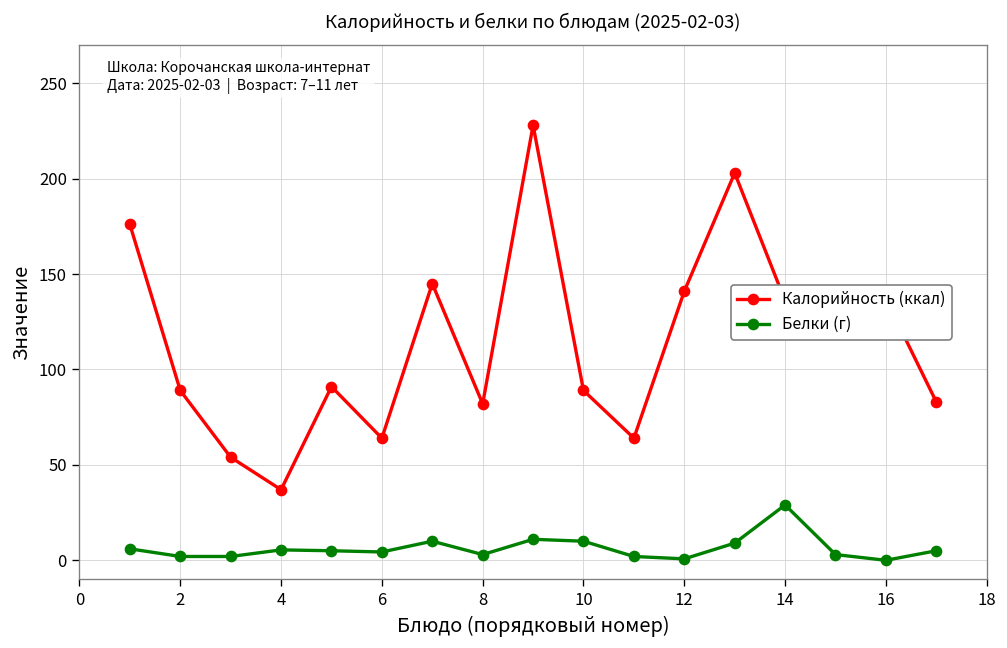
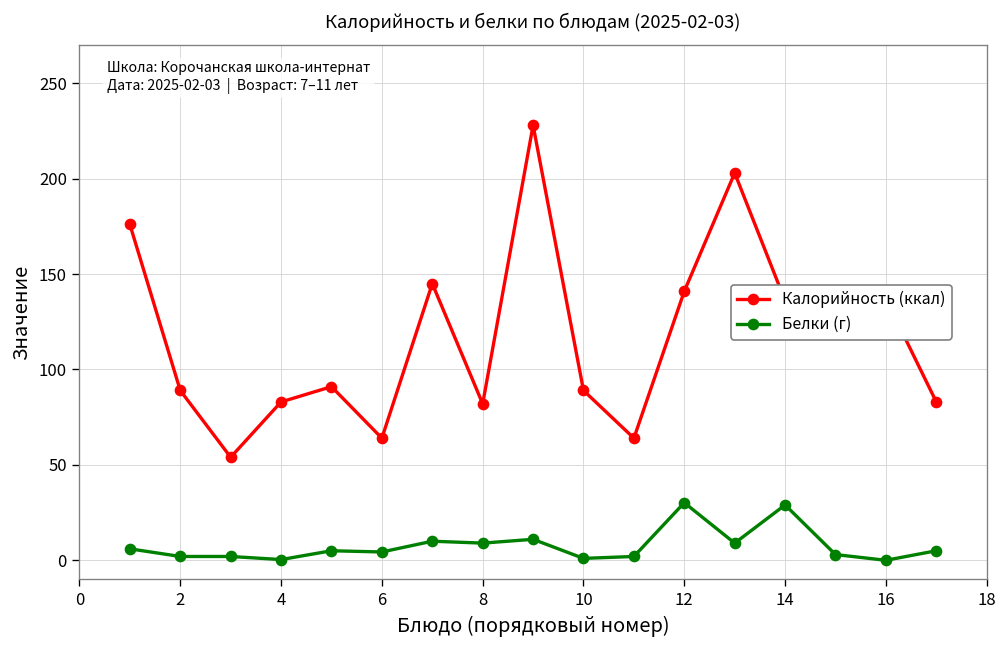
  {
    "Калорийность (ккал)": {
      "2": 89,
-     "4": 37,
+     "4": 83,
      "6": 64,
      "8": 82,
      "10": 89,
      "12": 141
    },
    "Белки (г)": {
      "2": 2,
-     "4": 5,
+     "4": 0,
      "6": 4,
-     "8": 3,
-     "10": 10,
-     "12": 1,
+     "8": 9,
+     "10": 1,
+     "12": 30,
      "14": 29,
      "16": 0
    }
  }
